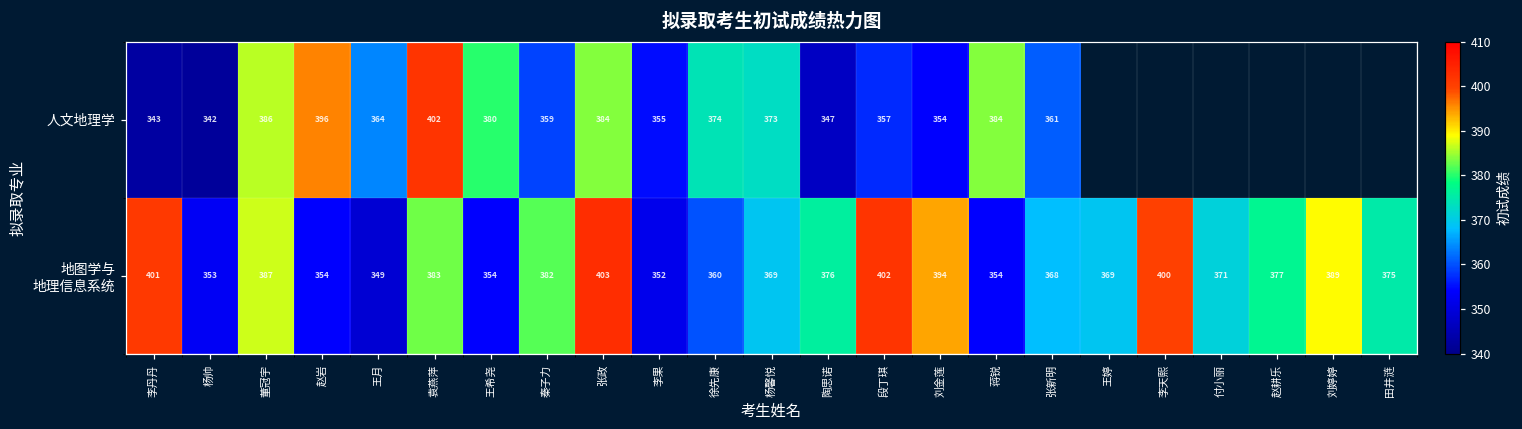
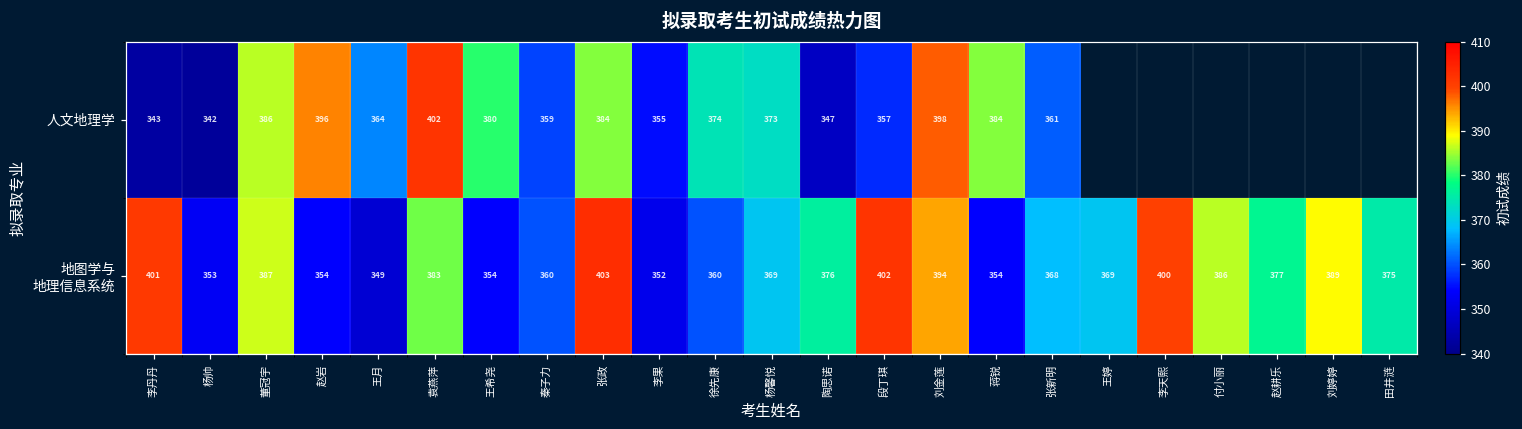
  {
    "人文地理学": {
      "李丹丹": 343,
      "杨帅": 342,
      "董冠宇": 386,
      "赵岩": 396,
      "王月": 364,
      "袁燕萍": 402,
      "王希尧": 380,
      "秦子力": 359,
      "张政": 384,
      "李果": 355,
      "徐先康": 374,
      "杨馨悦": 373,
      "陶思诺": 347,
      "段丁琪": 357,
-     "刘金莲": 354,
+     "刘金莲": 398,
      "蒋锐": 384,
      "张新明": 361
    },
    "地图学与 地理信息系统": {
      "李丹丹": 401,
      "杨帅": 353,
      "董冠宇": 387,
      "赵岩": 354,
      "王月": 349,
      "袁燕萍": 383,
      "王希尧": 354,
-     "秦子力": 382,
+     "秦子力": 360,
      "张政": 403,
      "李果": 352,
      "徐先康": 360,
      "杨馨悦": 369,
      "陶思诺": 376,
      "段丁琪": 402,
      "刘金莲": 394,
      "蒋锐": 354,
      "张新明": 368,
      "王婷": 369,
      "李天熙": 400,
-     "付小丽": 371,
+     "付小丽": 386,
      "赵耕乐": 377,
      "刘婷婷": 389,
      "田井涟": 375
    }
  }
